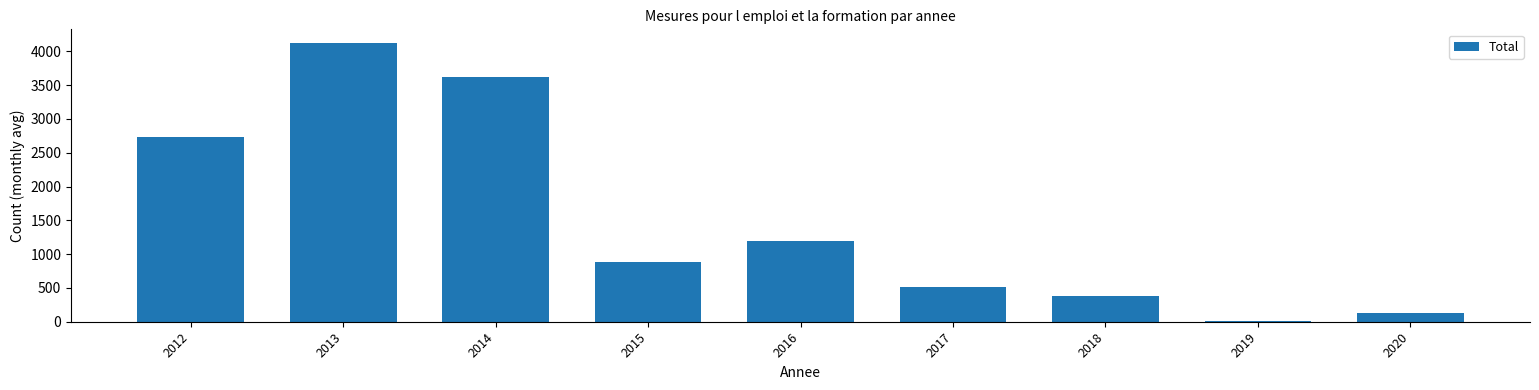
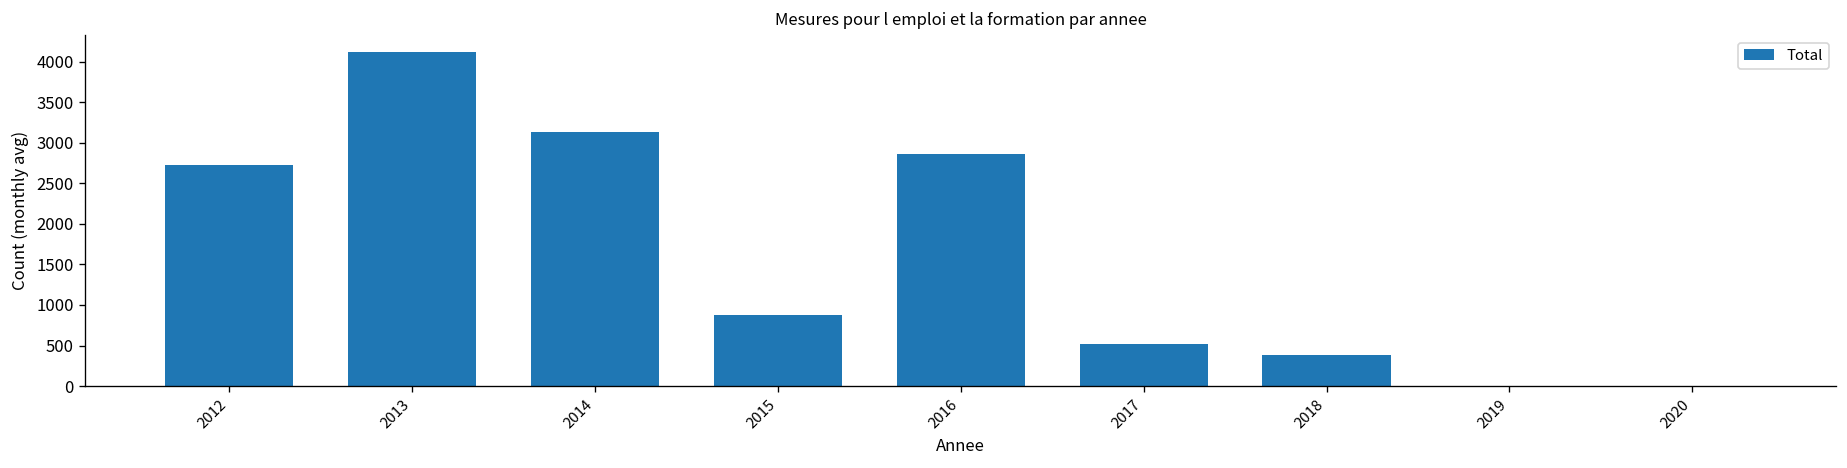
  {
    "2012": 2700,
    "2013": 4100,
-   "2014": 3600,
+   "2014": 3100,
    "2015": 900,
-   "2016": 1200,
+   "2016": 2900,
    "2017": 500,
    "2018": 400,
-   "2020": 100
+   "2020": 0
  }
